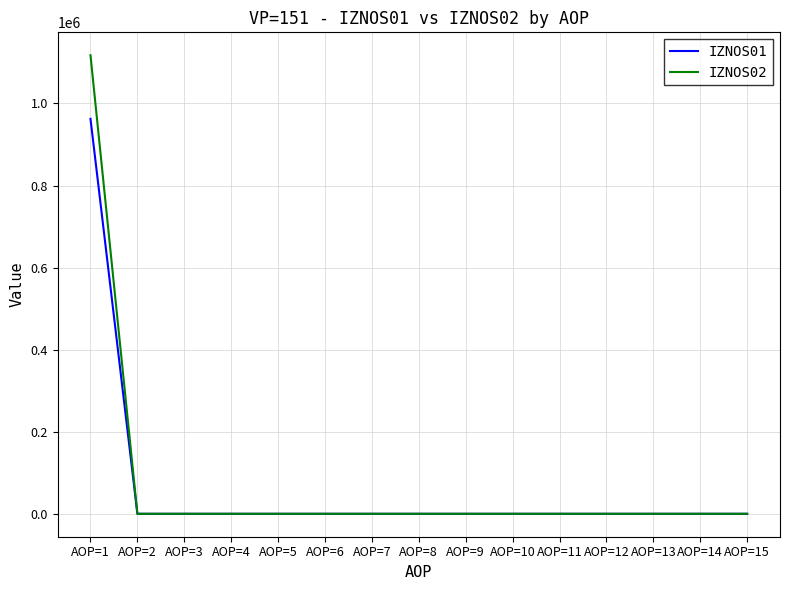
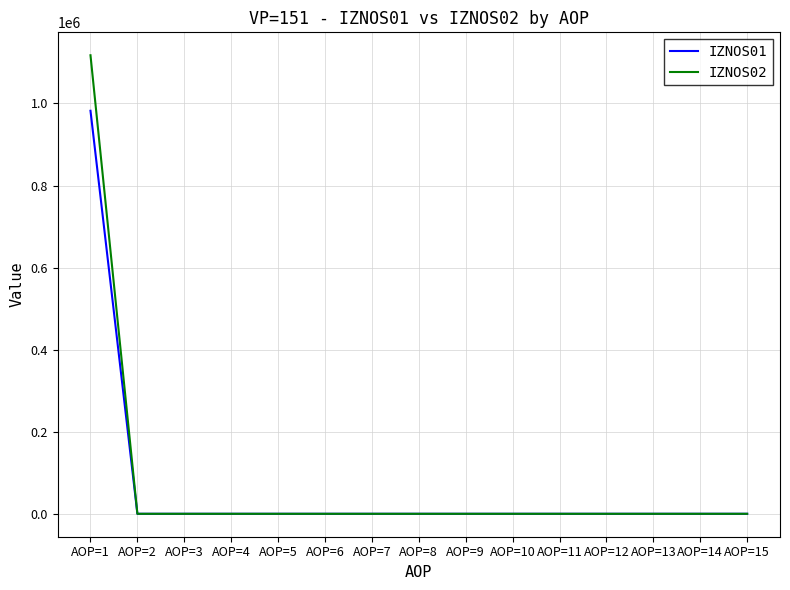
  {
    "IZNOS01": {
-     "AOP=1": 960000
+     "AOP=1": 980000
    },
    "IZNOS02": {
      "AOP=1": 1120000
    }
  }
